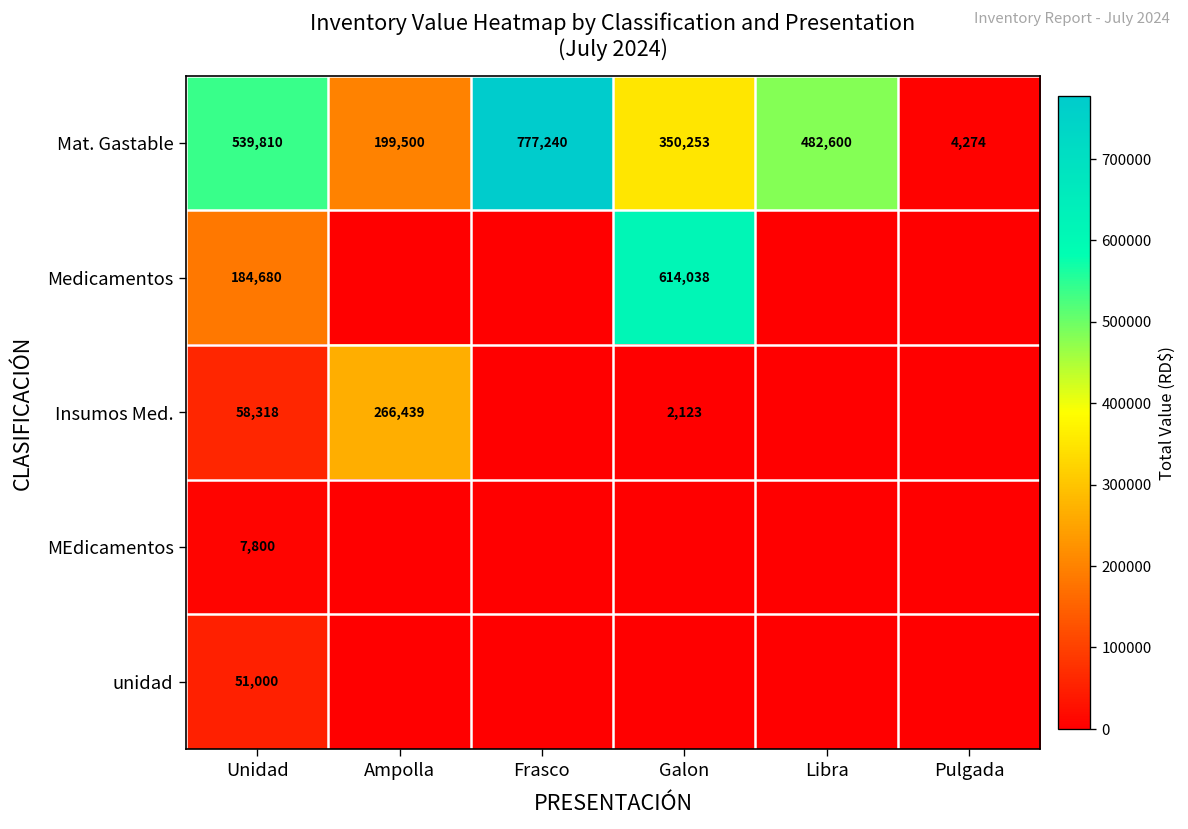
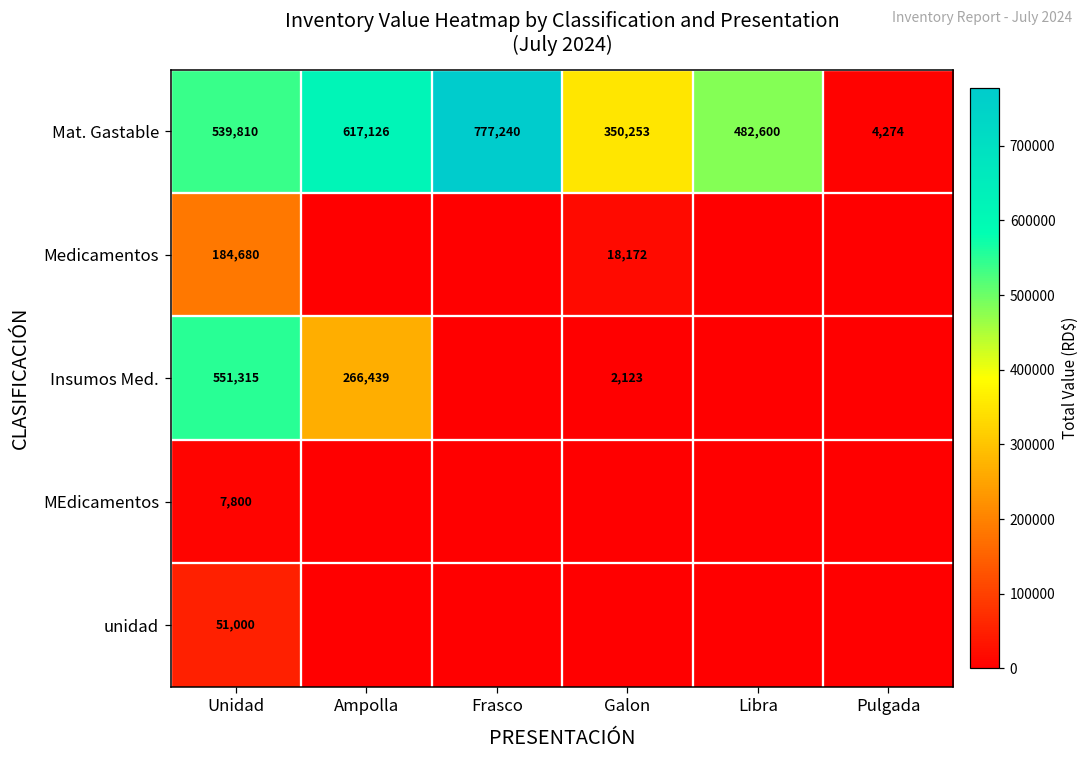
  {
    "Mat. Gastable": {
      "Unidad": "539,810",
-     "Ampolla": "199,500",
+     "Ampolla": "617,126",
      "Frasco": "777,240",
      "Galon": "350,253",
      "Libra": "482,600",
      "Pulgada": "4,274"
    },
    "Medicamentos": {
      "Unidad": "184,680",
-     "Galon": "614,038"
+     "Galon": "18,172"
    },
    "Insumos Med.": {
-     "Unidad": "58,318",
+     "Unidad": "551,315",
      "Ampolla": "266,439",
      "Galon": "2,123"
    },
    "MEdicamentos": {
      "Unidad": "7,800"
    },
    "unidad": {
      "Unidad": "51,000"
    }
  }
